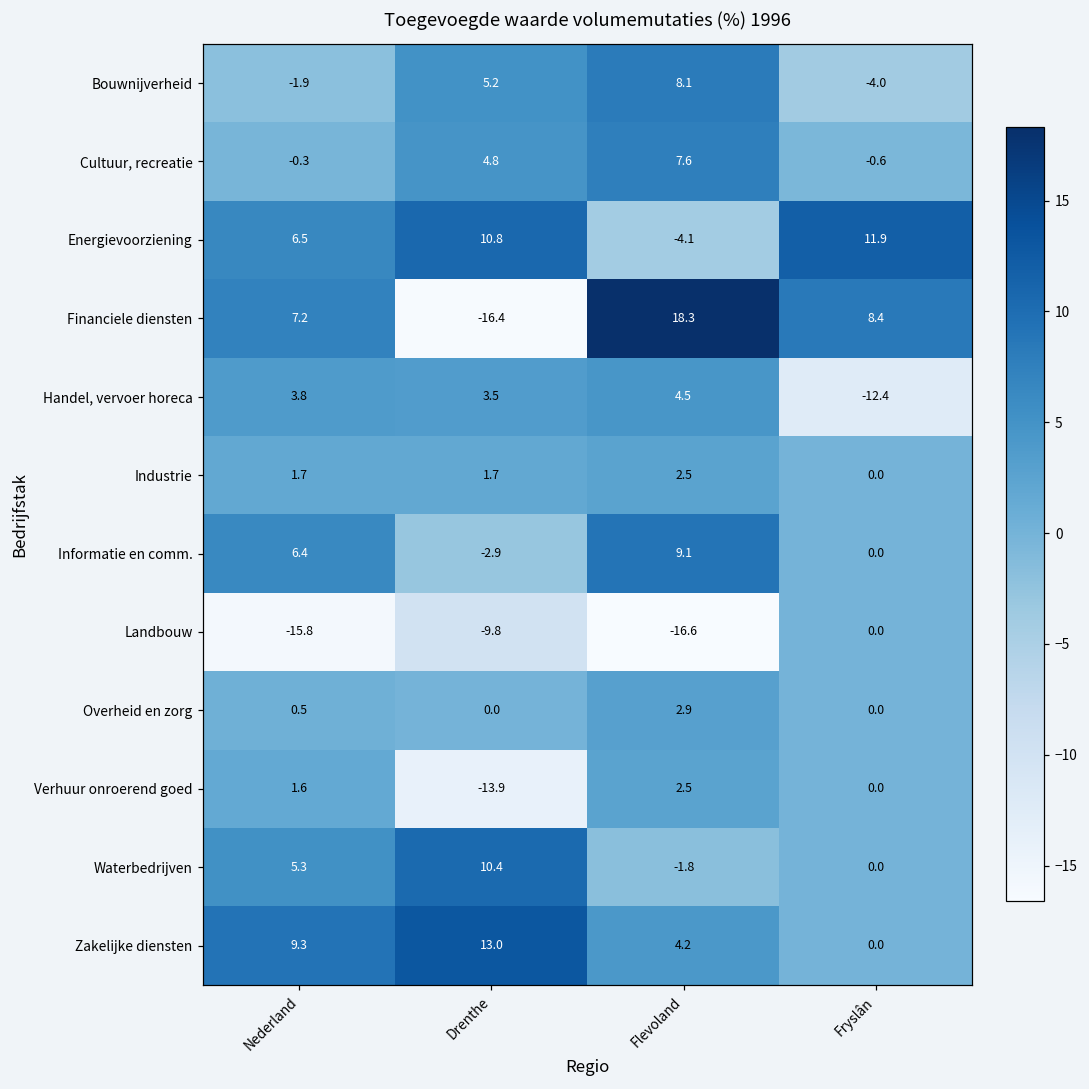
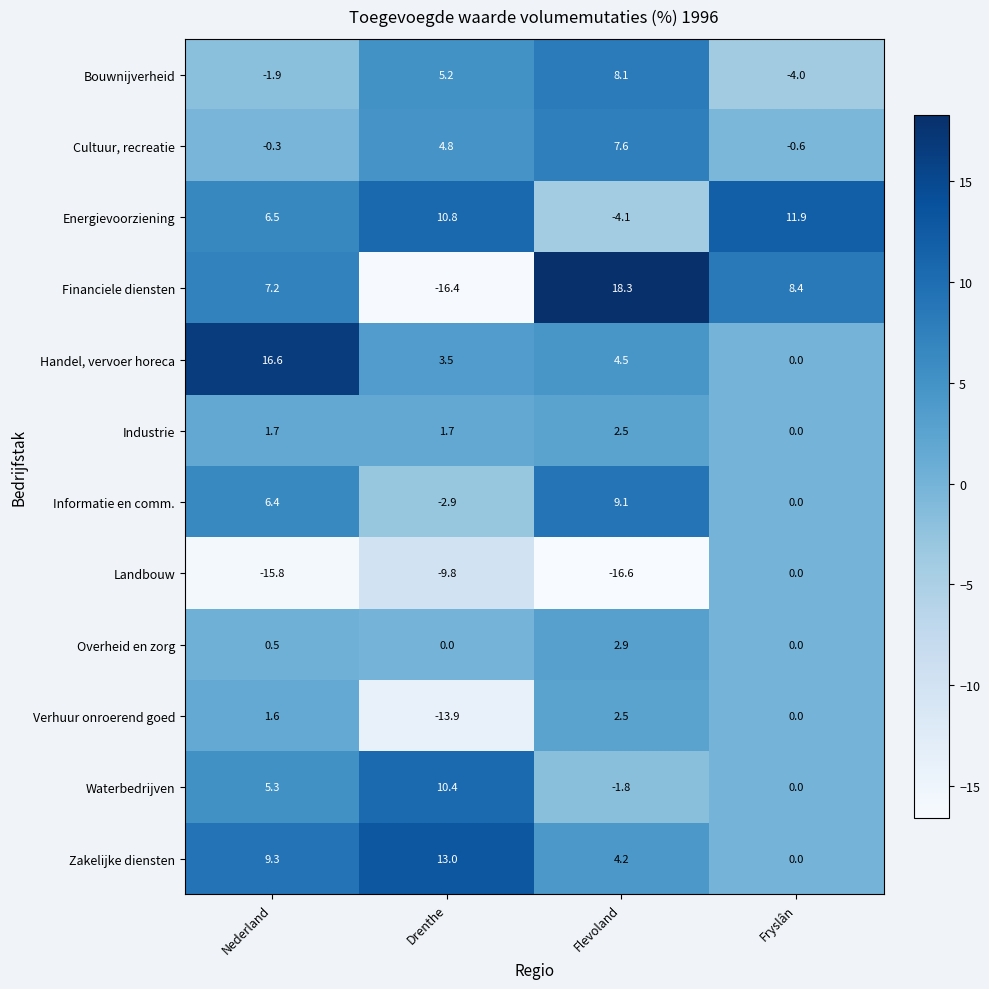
  {
    "Bouwnijverheid": {
      "Nederland": -1.9,
      "Drenthe": 5.2,
      "Flevoland": 8.1,
      "Fryslân": -4.0
    },
    "Cultuur, recreatie": {
      "Nederland": -0.3,
      "Drenthe": 4.8,
      "Flevoland": 7.6,
      "Fryslân": -0.6
    },
    "Energievoorziening": {
      "Nederland": 6.5,
      "Drenthe": 10.8,
      "Flevoland": -4.1,
      "Fryslân": 11.9
    },
    "Financiele diensten": {
      "Nederland": 7.2,
      "Drenthe": -16.4,
      "Flevoland": 18.3,
      "Fryslân": 8.4
    },
    "Handel, vervoer horeca": {
-     "Nederland": 3.8,
+     "Nederland": 16.6,
      "Drenthe": 3.5,
      "Flevoland": 4.5,
-     "Fryslân": -12.4
+     "Fryslân": 0.0
    },
    "Industrie": {
      "Nederland": 1.7,
      "Drenthe": 1.7,
      "Flevoland": 2.5,
      "Fryslân": 0.0
    },
    "Informatie en comm.": {
      "Nederland": 6.4,
      "Drenthe": -2.9,
      "Flevoland": 9.1,
      "Fryslân": 0.0
    },
    "Landbouw": {
      "Nederland": -15.8,
      "Drenthe": -9.8,
      "Flevoland": -16.6,
      "Fryslân": 0.0
    },
    "Overheid en zorg": {
      "Nederland": 0.5,
      "Drenthe": 0.0,
      "Flevoland": 2.9,
      "Fryslân": 0.0
    },
    "Verhuur onroerend goed": {
      "Nederland": 1.6,
      "Drenthe": -13.9,
      "Flevoland": 2.5,
      "Fryslân": 0.0
    },
    "Waterbedrijven": {
      "Nederland": 5.3,
      "Drenthe": 10.4,
      "Flevoland": -1.8,
      "Fryslân": 0.0
    },
    "Zakelijke diensten": {
      "Nederland": 9.3,
      "Drenthe": 13.0,
      "Flevoland": 4.2,
      "Fryslân": 0.0
    }
  }
